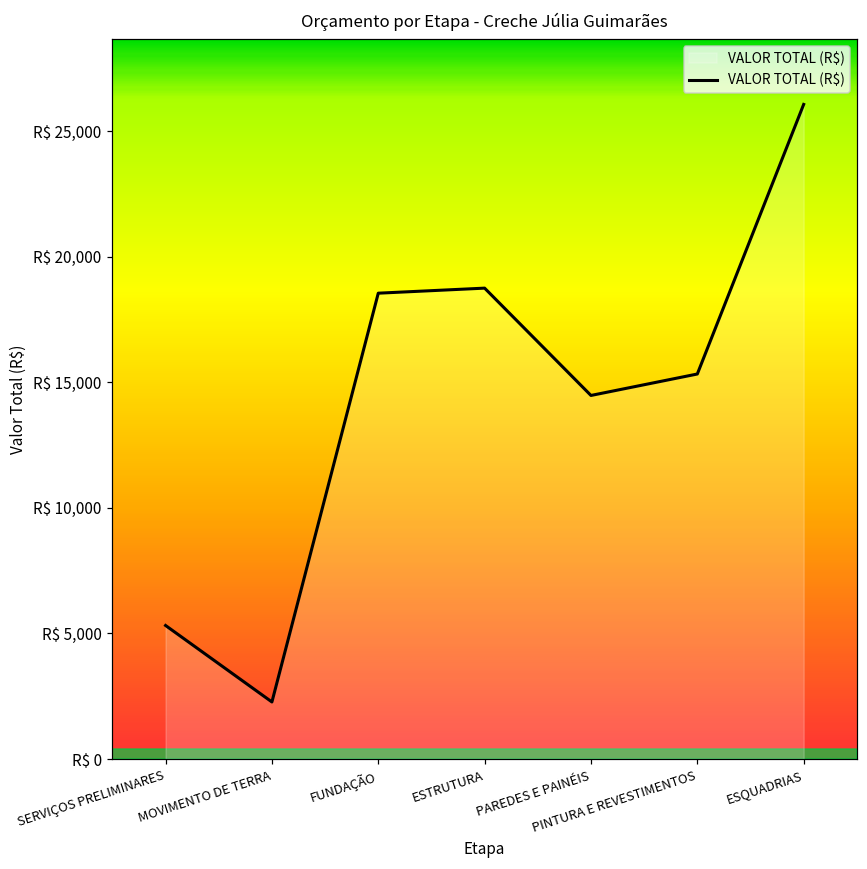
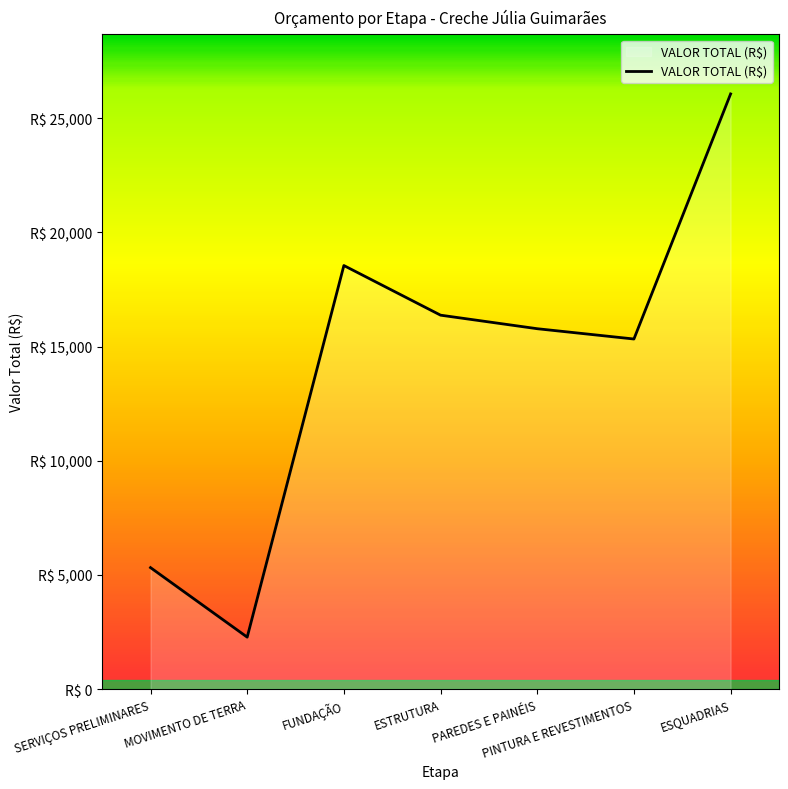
  {
    "SERVIÇOS PRELIMINARES": "R$ 5,300",
    "MOVIMENTO DE TERRA": "R$ 2,300",
    "FUNDAÇÃO": "R$ 18,500",
-   "ESTRUTURA": "R$ 18,700",
-   "PAREDES E PAINÉIS": "R$ 14,500",
+   "ESTRUTURA": "R$ 16,400",
+   "PAREDES E PAINÉIS": "R$ 15,800",
    "PINTURA E REVESTIMENTOS": "R$ 15,300",
    "ESQUADRIAS": "R$ 26,100"
  }
